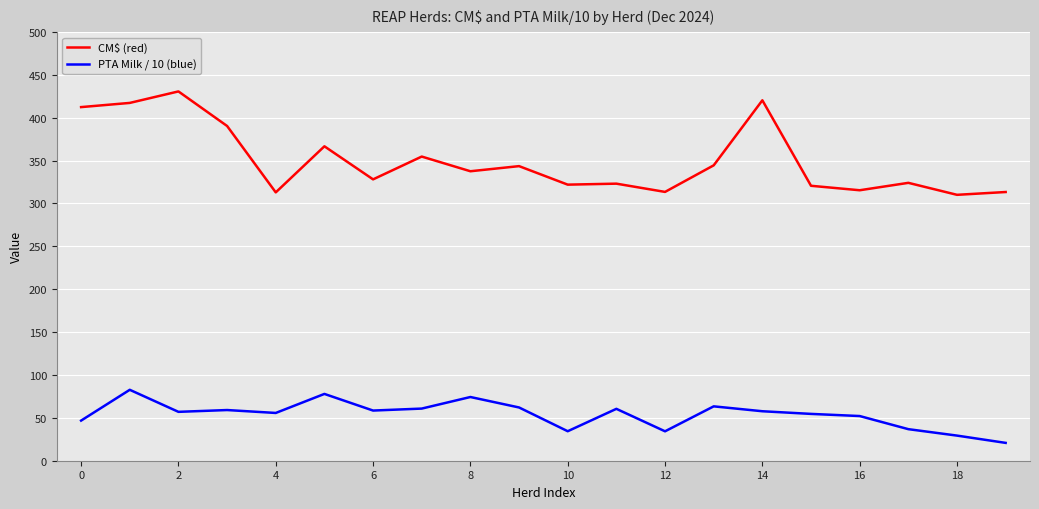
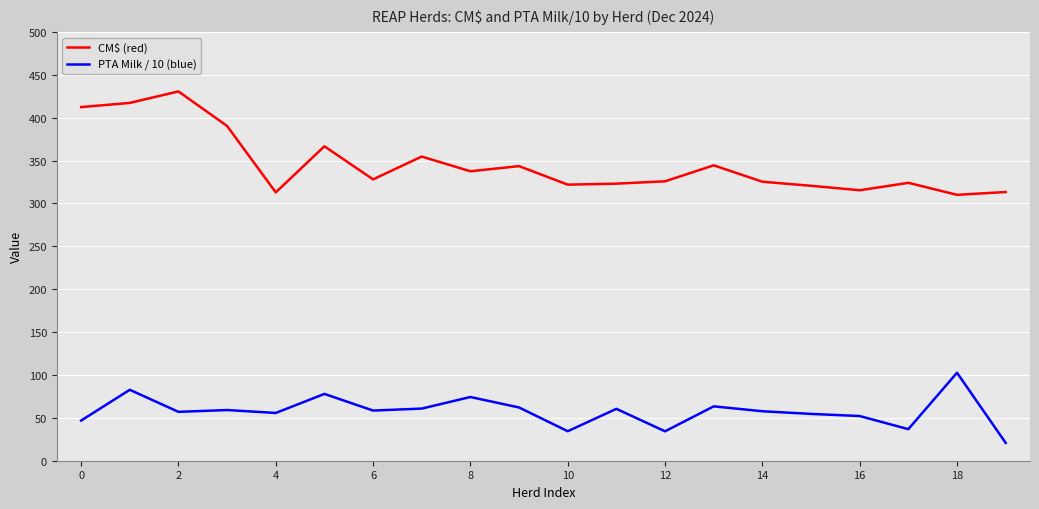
  {
    "CM$ (red)": {
      "0": 410,
      "2": 430,
      "4": 310,
      "6": 330,
      "8": 340,
      "10": 320,
-     "12": 310,
-     "14": 420,
+     "12": 330,
+     "14": 330,
      "16": 320,
      "18": 310
    },
    "PTA Milk / 10 (blue)": {
      "0": 50,
      "2": 60,
      "4": 60,
      "6": 60,
      "8": 70,
      "10": 30,
      "12": 30,
      "14": 60,
      "16": 50,
-     "18": 30
+     "18": 100
    }
  }
